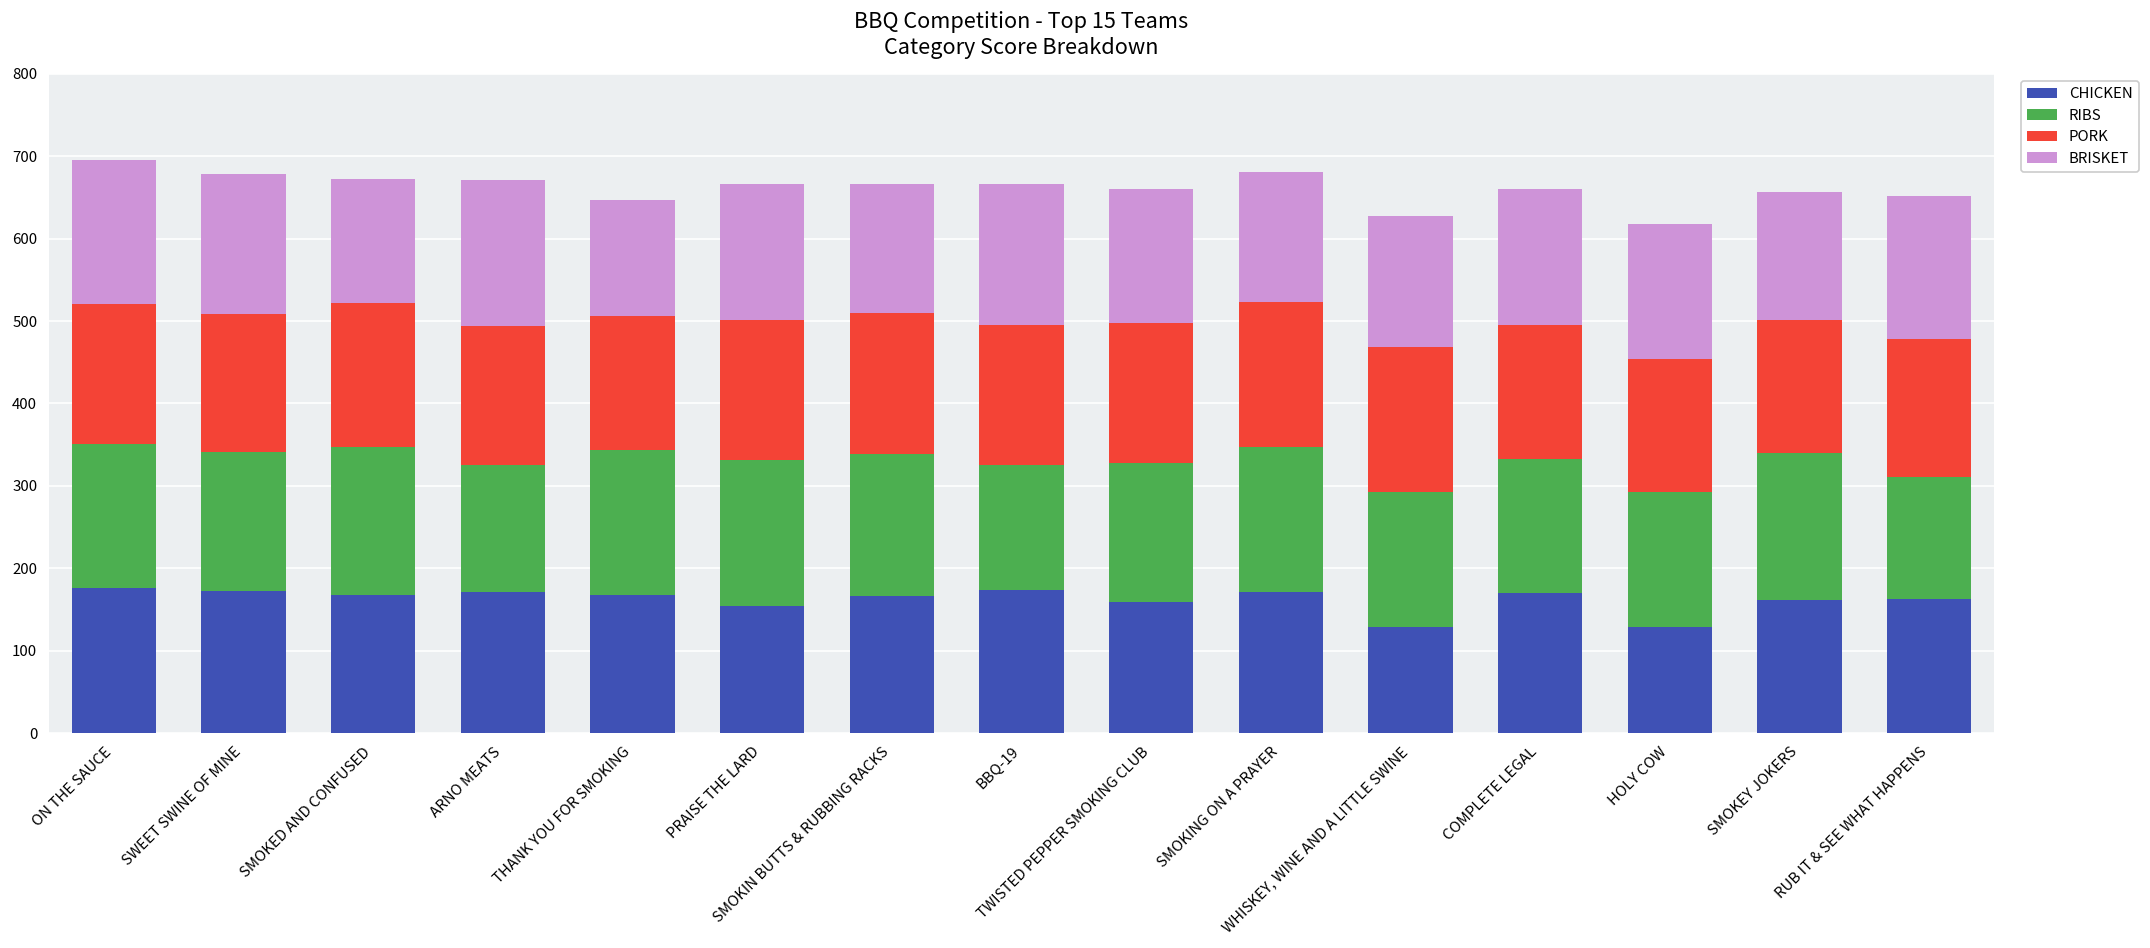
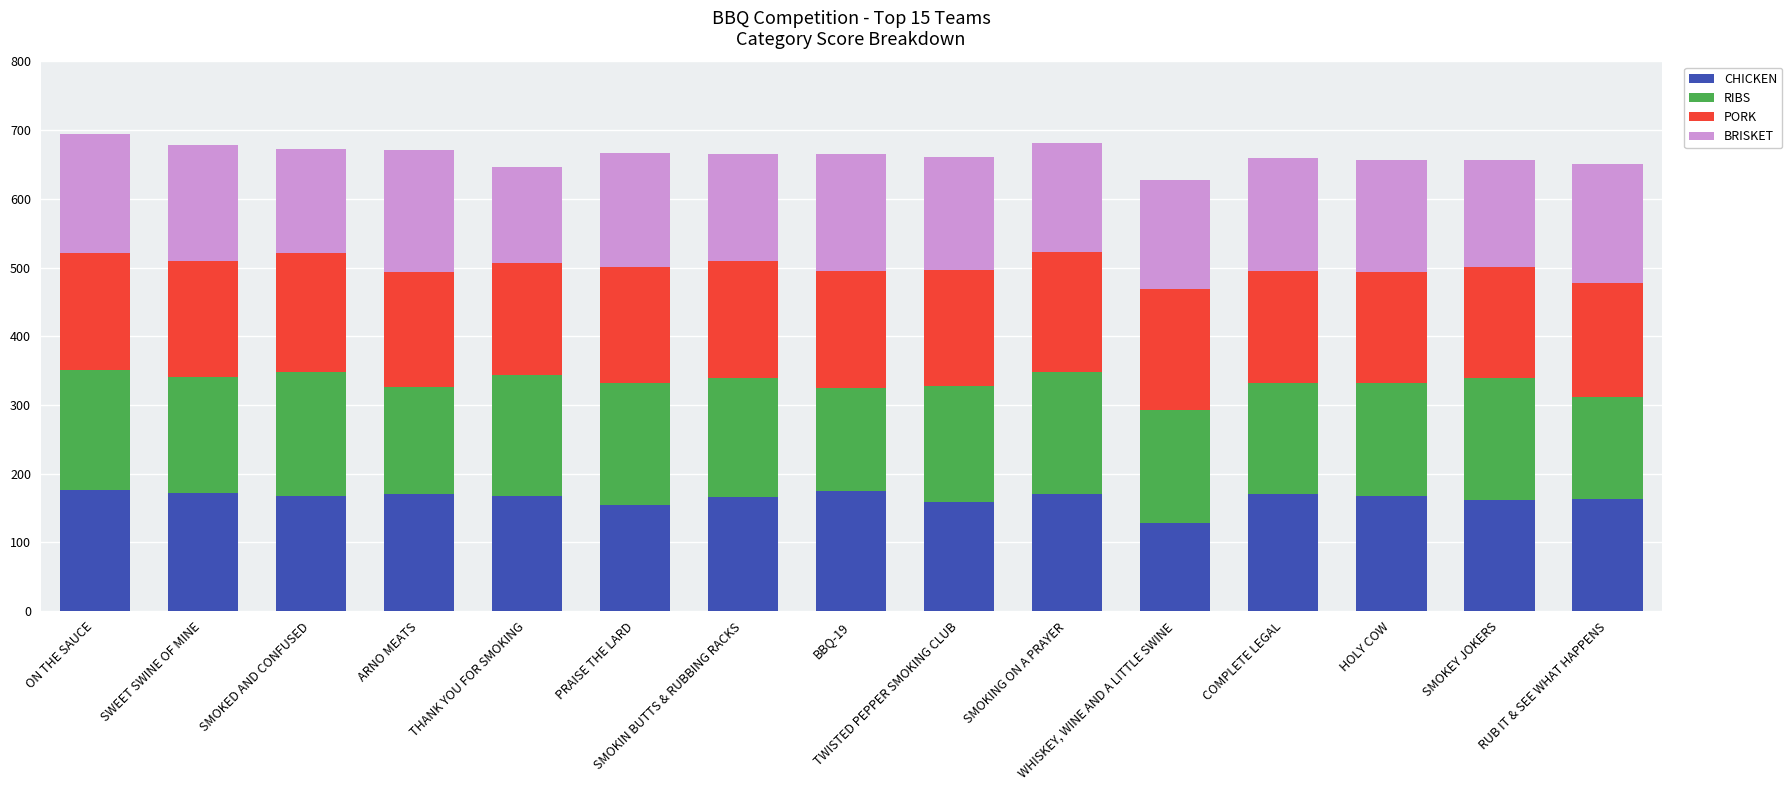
  {
    "CHICKEN": {
      "ON THE SAUCE": 180,
      "SWEET SWINE OF MINE": 170,
      "SMOKED AND CONFUSED": 170,
      "ARNO MEATS": 170,
      "THANK YOU FOR SMOKING": 170,
      "PRAISE THE LARD": 150,
      "SMOKIN BUTTS & RUBBING RACKS": 170,
      "BBQ-19": 170,
      "TWISTED PEPPER SMOKING CLUB": 160,
      "SMOKING ON A PRAYER": 170,
      "WHISKEY, WINE AND A LITTLE SWINE": 130,
      "COMPLETE LEGAL": 170,
-     "HOLY COW": 130,
+     "HOLY COW": 170,
      "SMOKEY JOKERS": 160,
      "RUB IT & SEE WHAT HAPPENS": 160
    },
    "RIBS": {
      "ON THE SAUCE": 170,
      "SWEET SWINE OF MINE": 170,
      "SMOKED AND CONFUSED": 180,
      "ARNO MEATS": 150,
      "THANK YOU FOR SMOKING": 180,
      "PRAISE THE LARD": 180,
      "SMOKIN BUTTS & RUBBING RACKS": 170,
      "BBQ-19": 150,
      "TWISTED PEPPER SMOKING CLUB": 170,
      "SMOKING ON A PRAYER": 180,
      "WHISKEY, WINE AND A LITTLE SWINE": 160,
      "COMPLETE LEGAL": 160,
      "HOLY COW": 160,
      "SMOKEY JOKERS": 180,
      "RUB IT & SEE WHAT HAPPENS": 150
    },
    "PORK": {
      "ON THE SAUCE": 170,
      "SWEET SWINE OF MINE": 170,
      "SMOKED AND CONFUSED": 170,
      "ARNO MEATS": 170,
      "THANK YOU FOR SMOKING": 160,
      "PRAISE THE LARD": 170,
      "SMOKIN BUTTS & RUBBING RACKS": 170,
      "BBQ-19": 170,
      "TWISTED PEPPER SMOKING CLUB": 170,
      "SMOKING ON A PRAYER": 180,
      "WHISKEY, WINE AND A LITTLE SWINE": 180,
      "COMPLETE LEGAL": 160,
      "HOLY COW": 160,
      "SMOKEY JOKERS": 160,
      "RUB IT & SEE WHAT HAPPENS": 170
    },
    "BRISKET": {
      "ON THE SAUCE": 170,
      "SWEET SWINE OF MINE": 170,
      "SMOKED AND CONFUSED": 150,
      "ARNO MEATS": 180,
      "THANK YOU FOR SMOKING": 140,
      "PRAISE THE LARD": 170,
      "SMOKIN BUTTS & RUBBING RACKS": 160,
      "BBQ-19": 170,
      "TWISTED PEPPER SMOKING CLUB": 160,
      "SMOKING ON A PRAYER": 160,
      "WHISKEY, WINE AND A LITTLE SWINE": 160,
      "COMPLETE LEGAL": 160,
      "HOLY COW": 160,
      "SMOKEY JOKERS": 160,
      "RUB IT & SEE WHAT HAPPENS": 170
    }
  }
